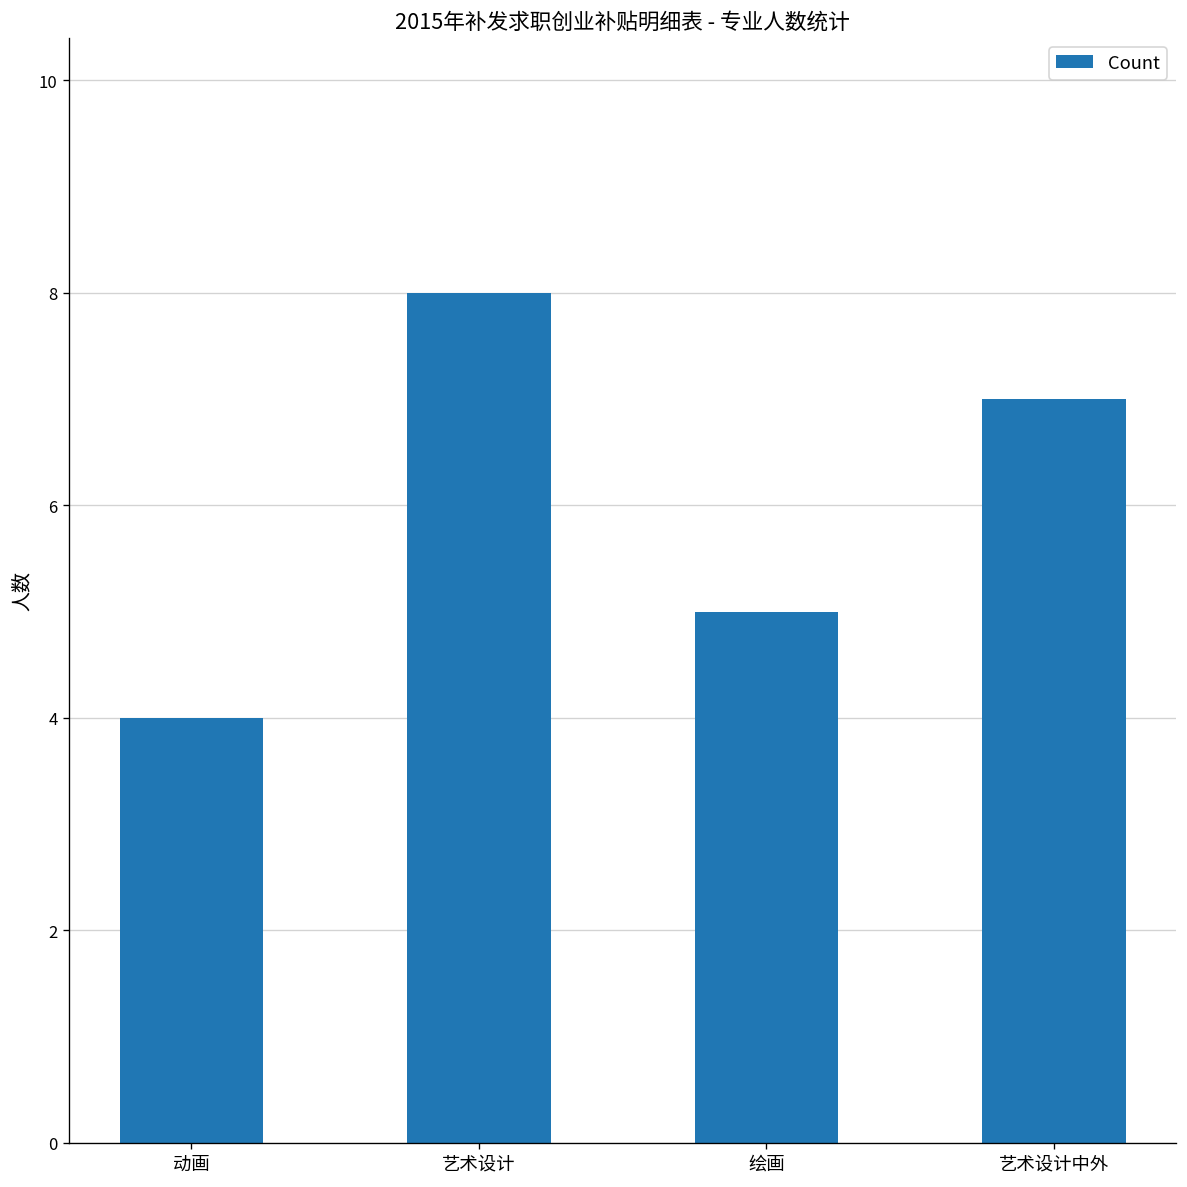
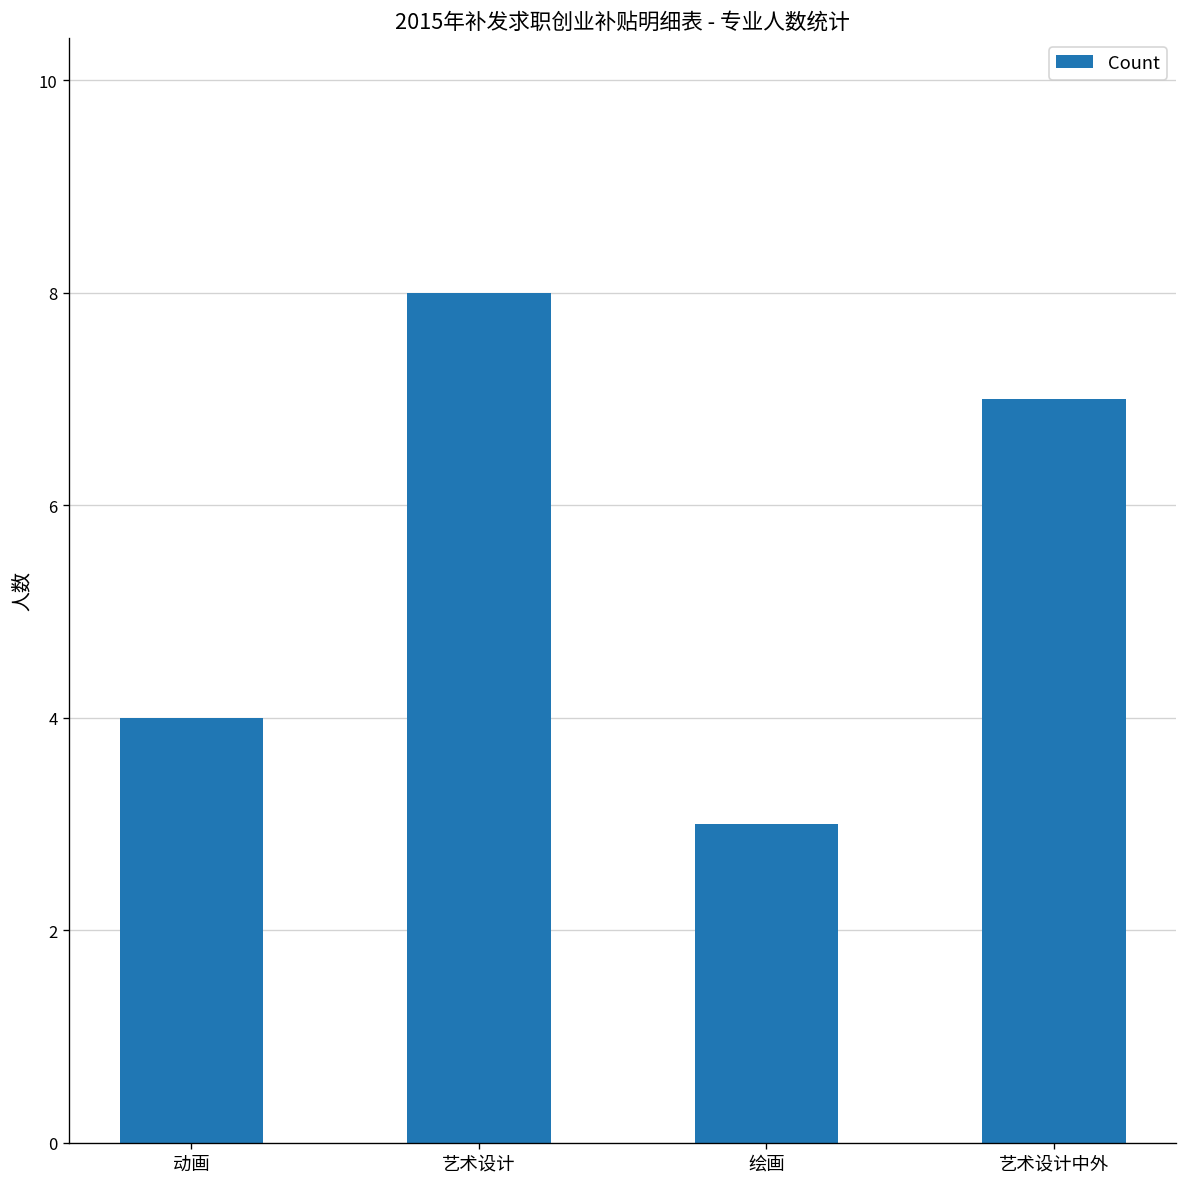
  {
    "动画": 4,
    "艺术设计": 8,
-   "绘画": 5,
+   "绘画": 3,
    "艺术设计中外": 7
  }
